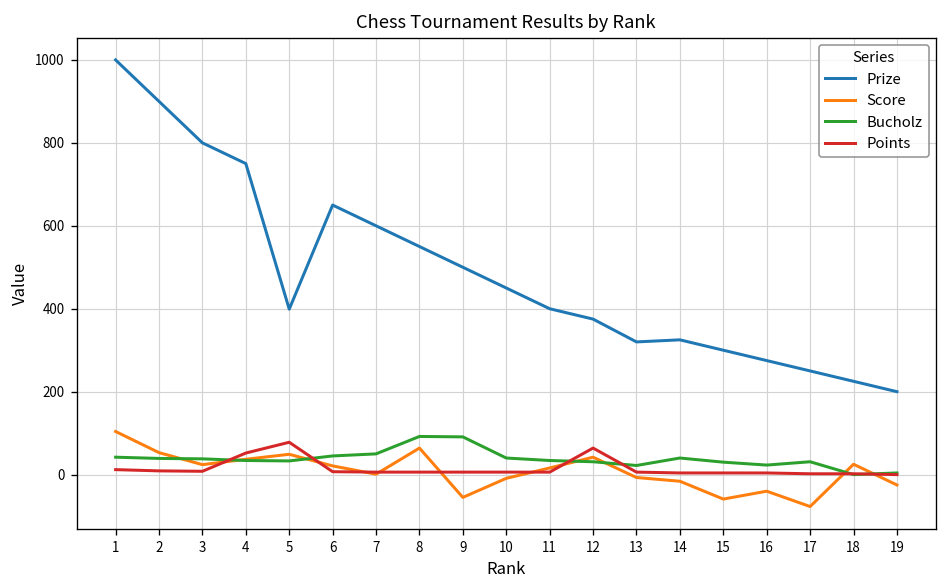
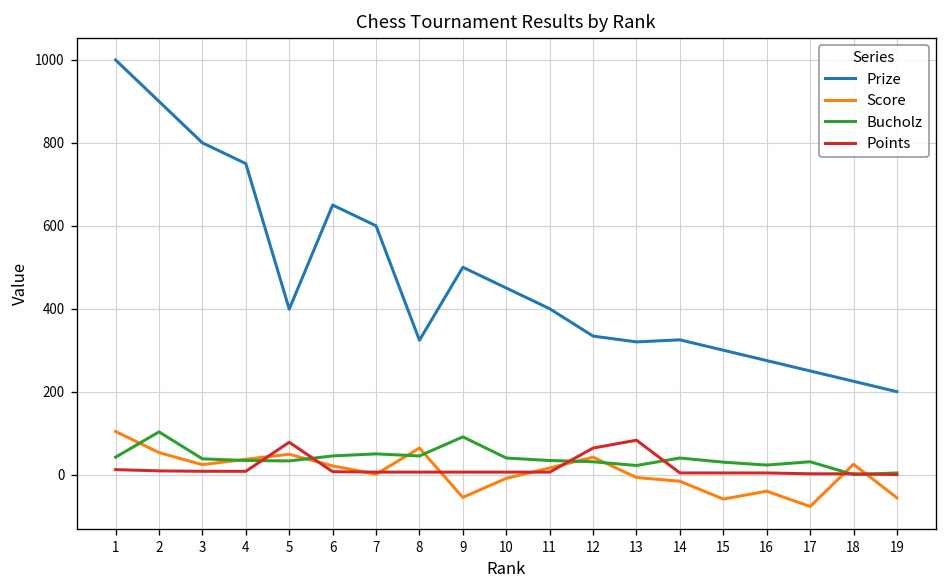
  {
    "Prize": {
      "1": 1000,
      "2": 900,
      "3": 800,
      "4": 750,
      "5": 400,
      "6": 650,
      "7": 600,
-     "8": 550,
+     "8": 320,
      "9": 500,
      "10": 450,
      "11": 400,
-     "12": 380,
+     "12": 330,
      "13": 320,
      "14": 330,
      "15": 300,
      "16": 280,
      "17": 250,
      "18": 230,
      "19": 200
    },
    "Score": {
      "1": 100,
      "2": 50,
      "3": 20,
      "5": 50,
      "6": 20,
      "8": 60,
      "9": -60,
      "10": -10,
      "11": 20,
      "12": 40,
      "13": -10,
      "14": -20,
      "15": -60,
      "16": -40,
      "17": -80,
      "18": 30,
-     "19": -30
+     "19": -60
    },
    "Bucholz": {
      "1": 40,
-     "2": 40,
+     "2": 100,
      "3": 40,
      "5": 30,
      "6": 50,
      "7": 50,
-     "8": 90,
+     "8": 50,
      "9": 90,
      "10": 40,
      "11": 30,
      "12": 30,
      "13": 20,
      "14": 40,
      "15": 30,
      "16": 20,
      "17": 30
    },
    "Points": {
      "1": 10,
      "2": 10,
      "3": 10,
-     "4": 50,
+     "4": 10,
      "5": 80,
      "6": 10,
      "8": 10,
      "9": 10,
      "10": 10,
      "11": 10,
      "12": 60,
-     "13": 10,
+     "13": 80,
      "14": 0,
      "15": 0,
      "16": 0,
      "17": 0
    }
  }
